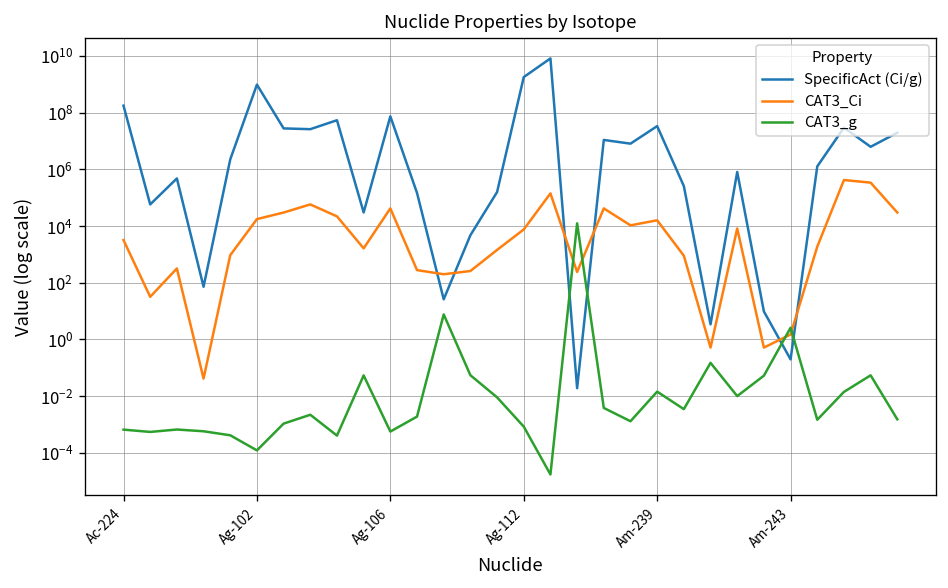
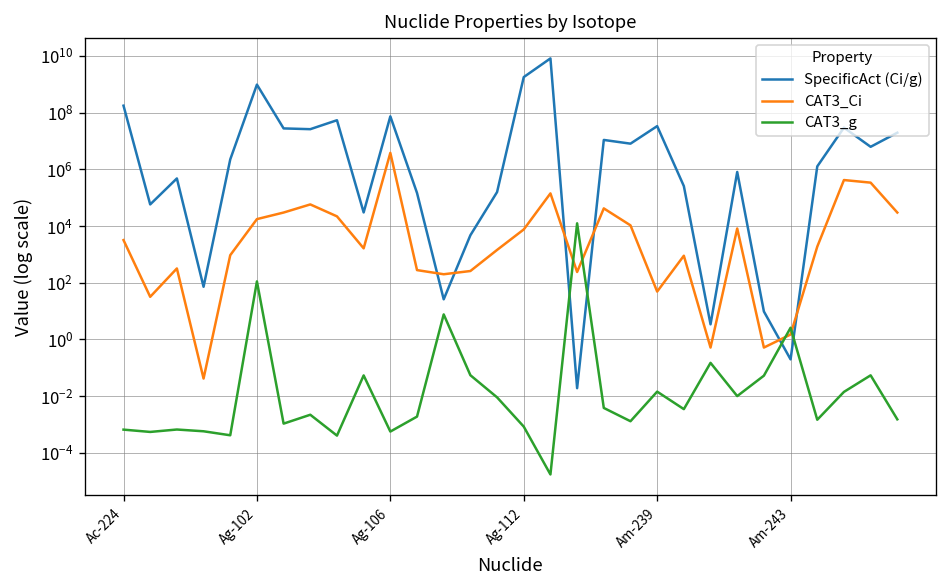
  {
    "SpecificAct (Ci/g)": {
      "Ac-224": 200000000,
      "Ag-102": 1000000000,
      "Ag-106": 70000000,
      "Ag-112": 2000000000,
      "Am-239": 30000000,
      "Am-243": 0.2
    },
    "CAT3_Ci": {
      "Ac-224": 3000,
      "Ag-102": 20000,
-     "Ag-106": 40000,
+     "Ag-106": 4000000,
      "Ag-112": 8000,
-     "Am-239": 20000,
+     "Am-239": 50,
      "Am-243": 2
    },
    "CAT3_g": {
      "Ac-224": 0.0007,
-     "Ag-102": 0.0001,
+     "Ag-102": 100,
      "Ag-106": 0.0006,
      "Ag-112": 0.0008,
      "Am-239": 0.01,
      "Am-243": 3
    }
  }
